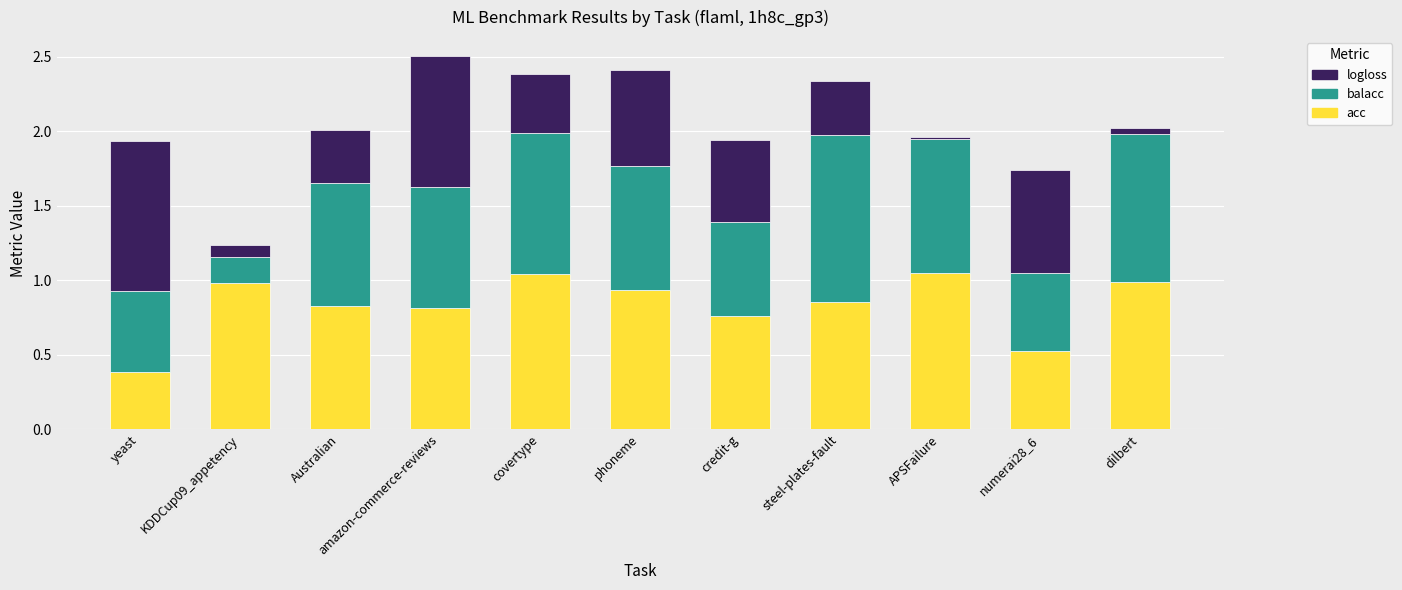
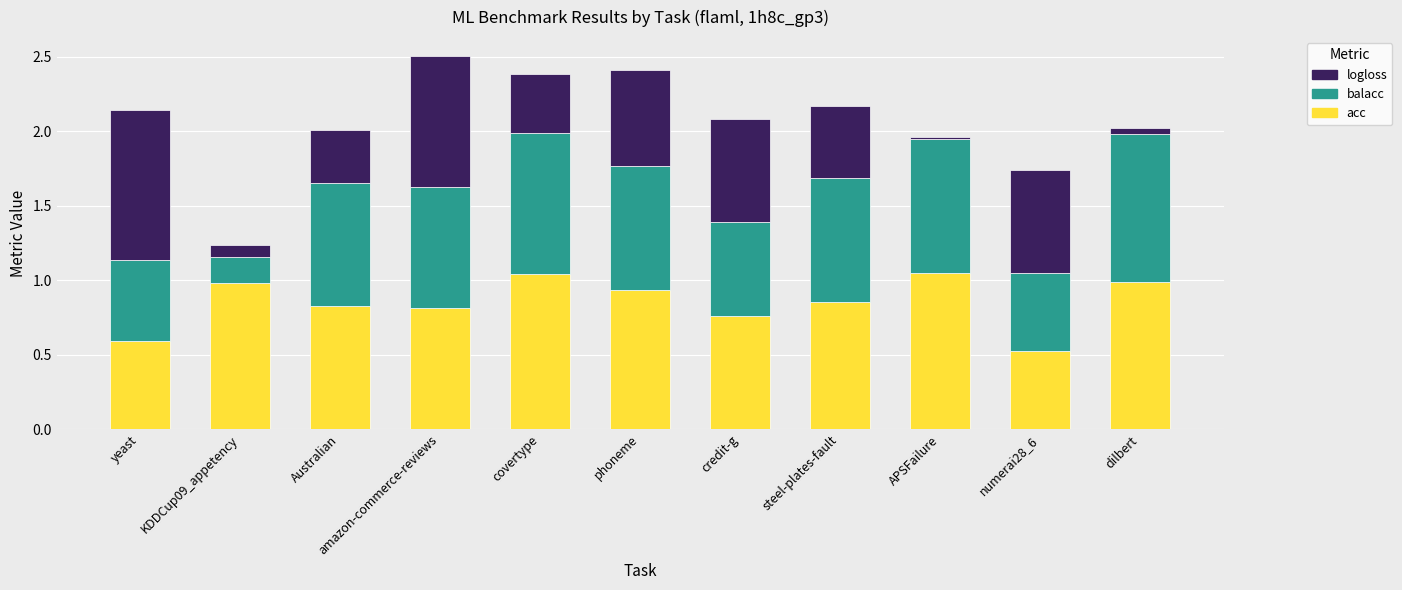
  {
    "acc": {
-     "yeast": 0.38,
+     "yeast": 0.59,
      "KDDCup09_appetency": 0.98,
      "Australian": 0.83,
      "amazon-commerce-reviews": 0.81,
      "covertype": 1.04,
      "phoneme": 0.93,
      "credit-g": 0.76,
      "steel-plates-fault": 0.85,
      "APSFailure": 1.05,
      "numerai28_6": 0.53,
      "dilbert": 0.99
    },
    "balacc": {
      "yeast": 0.54,
      "KDDCup09_appetency": 0.18,
      "Australian": 0.83,
      "amazon-commerce-reviews": 0.81,
      "covertype": 0.95,
      "phoneme": 0.84,
      "credit-g": 0.63,
-     "steel-plates-fault": 1.13,
+     "steel-plates-fault": 0.83,
      "APSFailure": 0.89,
      "numerai28_6": 0.52,
      "dilbert": 0.99
    },
    "logloss": {
      "yeast": 1.01,
      "KDDCup09_appetency": 0.08,
      "Australian": 0.36,
      "amazon-commerce-reviews": 0.88,
      "covertype": 0.40,
      "phoneme": 0.64,
-     "credit-g": 0.55,
-     "steel-plates-fault": 0.36,
+     "credit-g": 0.70,
+     "steel-plates-fault": 0.48,
      "APSFailure": 0.02,
      "numerai28_6": 0.69,
      "dilbert": 0.04
    }
  }
